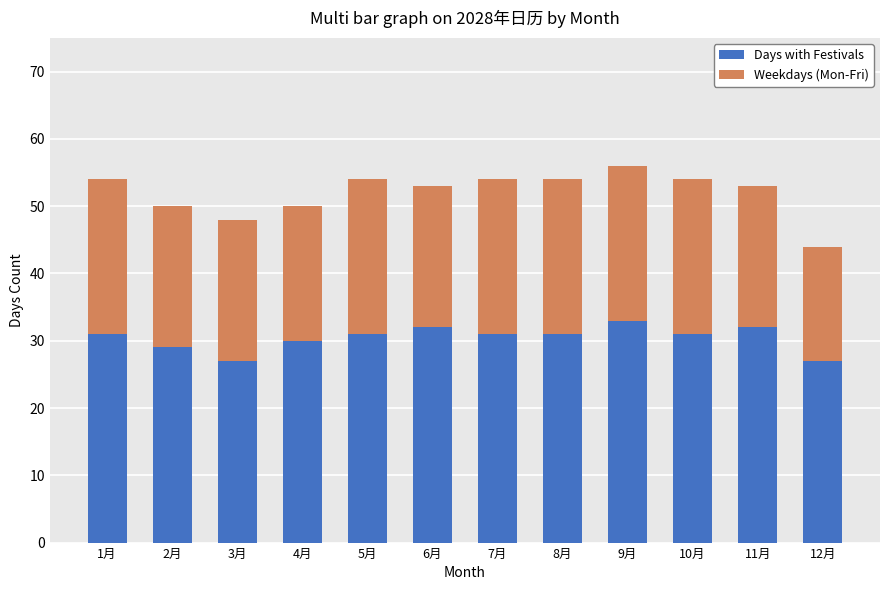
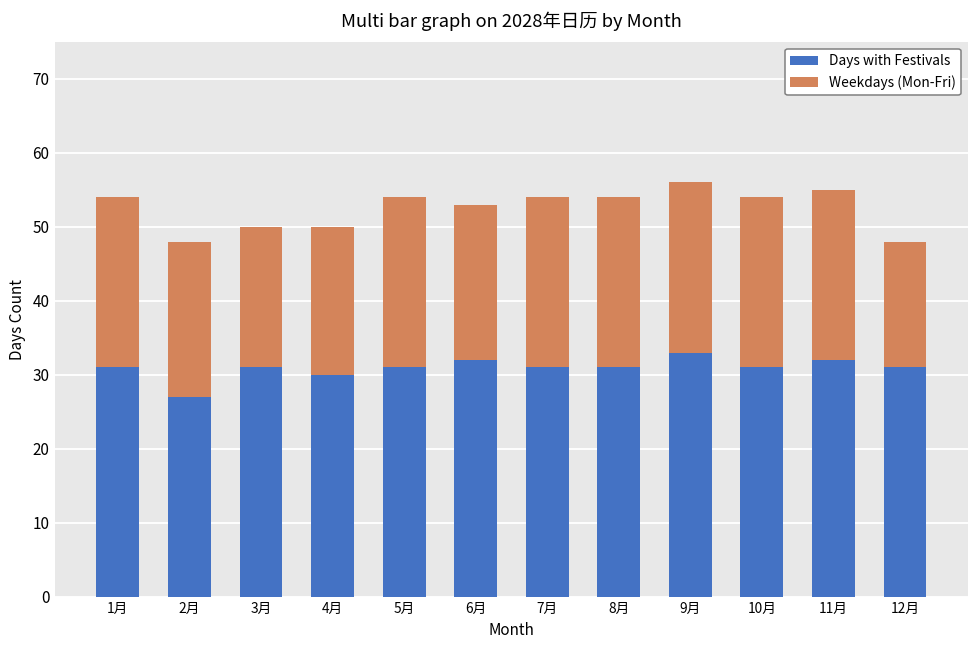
  {
    "Days with Festivals": {
      "1月": 31,
-     "2月": 29,
-     "3月": 27,
+     "2月": 27,
+     "3月": 31,
      "4月": 30,
      "5月": 31,
      "6月": 32,
      "7月": 31,
      "8月": 31,
      "9月": 33,
      "10月": 31,
      "11月": 32,
-     "12月": 27
+     "12月": 31
    },
    "Weekdays (Mon-Fri)": {
      "1月": 23,
      "2月": 21,
-     "3月": 21,
+     "3月": 19,
      "4月": 20,
      "5月": 23,
      "6月": 21,
      "7月": 23,
      "8月": 23,
      "9月": 23,
      "10月": 23,
-     "11月": 21,
+     "11月": 23,
      "12月": 17
    }
  }
